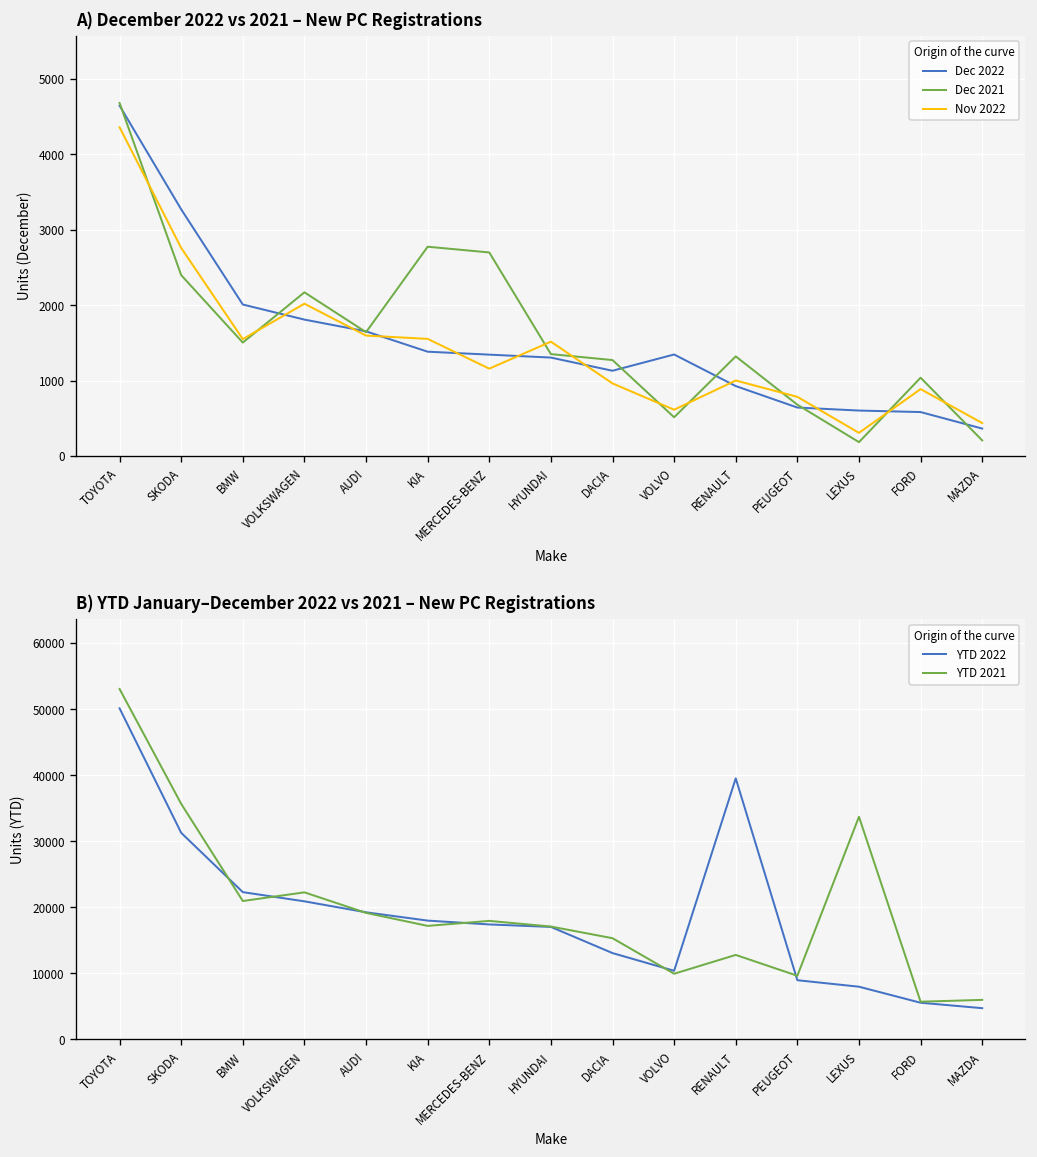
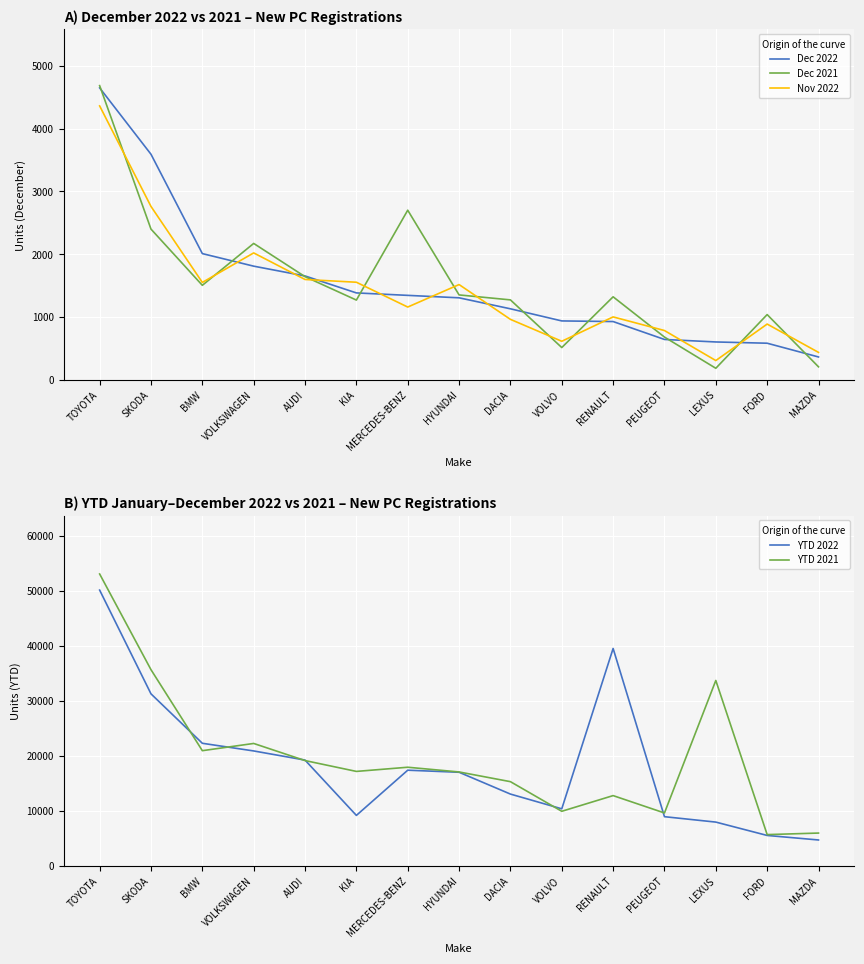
  {
    "A) December 2022 vs 2021 – New PC Registrations": {
      "Dec 2022": {
-       "SKODA": 3300,
+       "SKODA": 3600,
        "BMW": 2000,
        "VOLKSWAGEN": 1800,
        "KIA": 1400,
        "MERCEDES-BENZ": 1300,
        "HYUNDAI": 1300,
        "DACIA": 1100,
-       "VOLVO": 1300,
+       "VOLVO": 900,
        "RENAULT": 900,
        "LEXUS": 600,
        "FORD": 600,
        "MAZDA": 400
      },
      "Dec 2021": {
        "SKODA": 2400,
        "BMW": 1500,
        "VOLKSWAGEN": 2200,
-       "KIA": 2800,
+       "KIA": 1300,
        "MERCEDES-BENZ": 2700,
        "HYUNDAI": 1400,
        "DACIA": 1300,
        "VOLVO": 500,
        "RENAULT": 1300,
        "LEXUS": 200,
        "FORD": 1000,
        "MAZDA": 200
      },
      "Nov 2022": {
        "TOYOTA": 4400,
        "SKODA": 2800,
        "BMW": 1600,
        "VOLKSWAGEN": 2000,
        "AUDI": 1600,
        "KIA": 1600,
        "MERCEDES-BENZ": 1200,
        "HYUNDAI": 1500,
        "DACIA": 1000,
        "VOLVO": 600,
        "RENAULT": 1000,
        "PEUGEOT": 800,
        "LEXUS": 300,
        "FORD": 900,
        "MAZDA": 400
      }
    },
    "B) YTD January–December 2022 vs 2021 – New PC Registrations": {
      "YTD 2022": {
        "TOYOTA": 50000,
        "SKODA": 31000,
        "BMW": 22000,
        "VOLKSWAGEN": 21000,
-       "KIA": 18000,
+       "KIA": 9000,
        "MERCEDES-BENZ": 17000,
        "DACIA": 13000,
        "RENAULT": 40000,
        "PEUGEOT": 9000,
        "LEXUS": 8000,
        "MAZDA": 5000
      },
      "YTD 2021": {
        "TOYOTA": 53000,
        "SKODA": 36000,
        "BMW": 21000,
        "VOLKSWAGEN": 22000,
        "KIA": 17000,
        "MERCEDES-BENZ": 18000,
        "DACIA": 15000,
        "RENAULT": 13000,
        "PEUGEOT": 10000,
        "LEXUS": 34000,
        "MAZDA": 6000
      }
    }
  }
